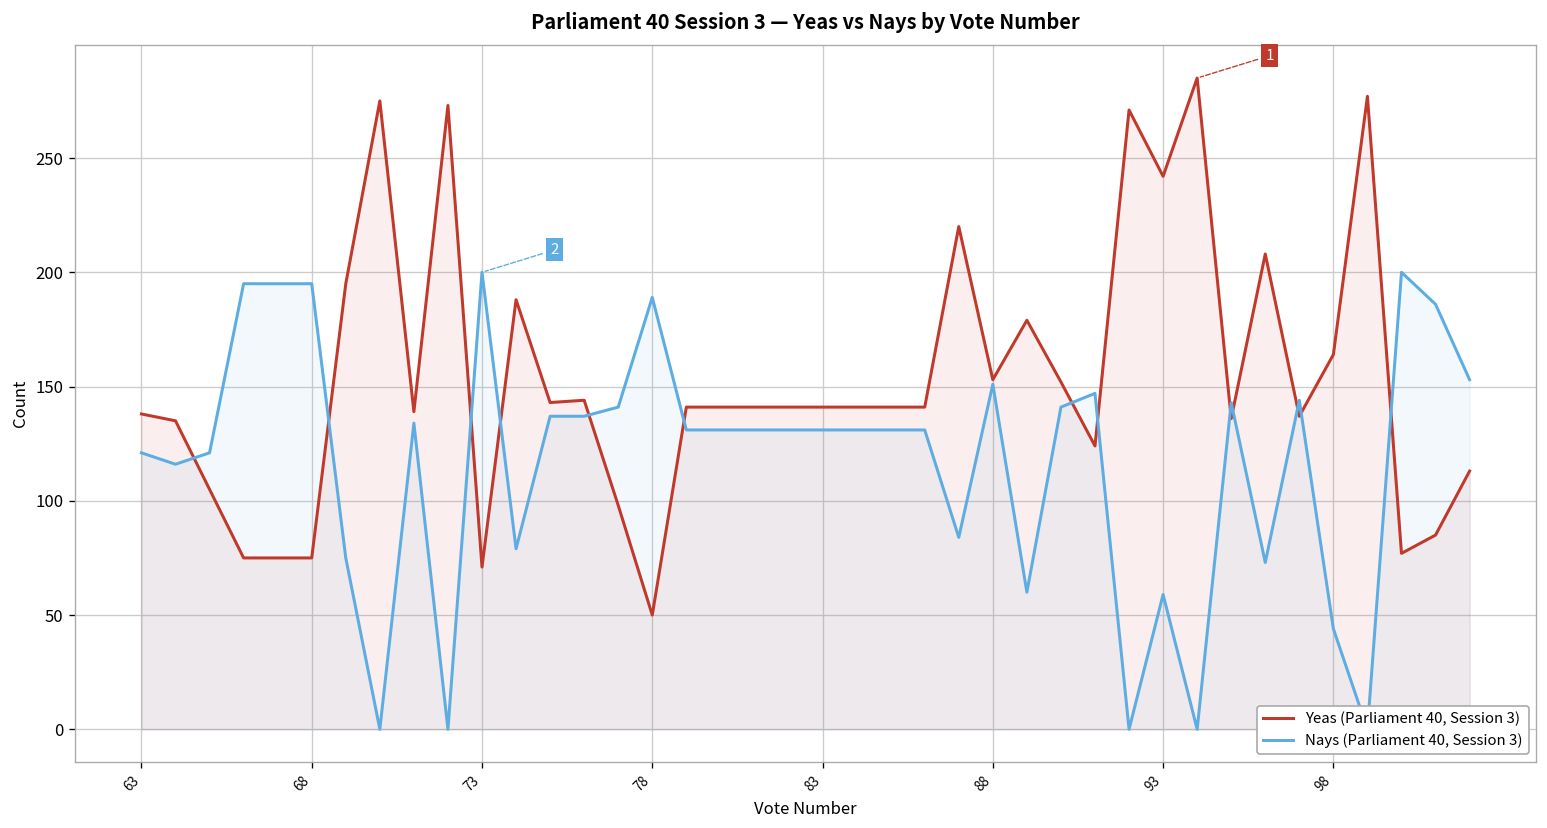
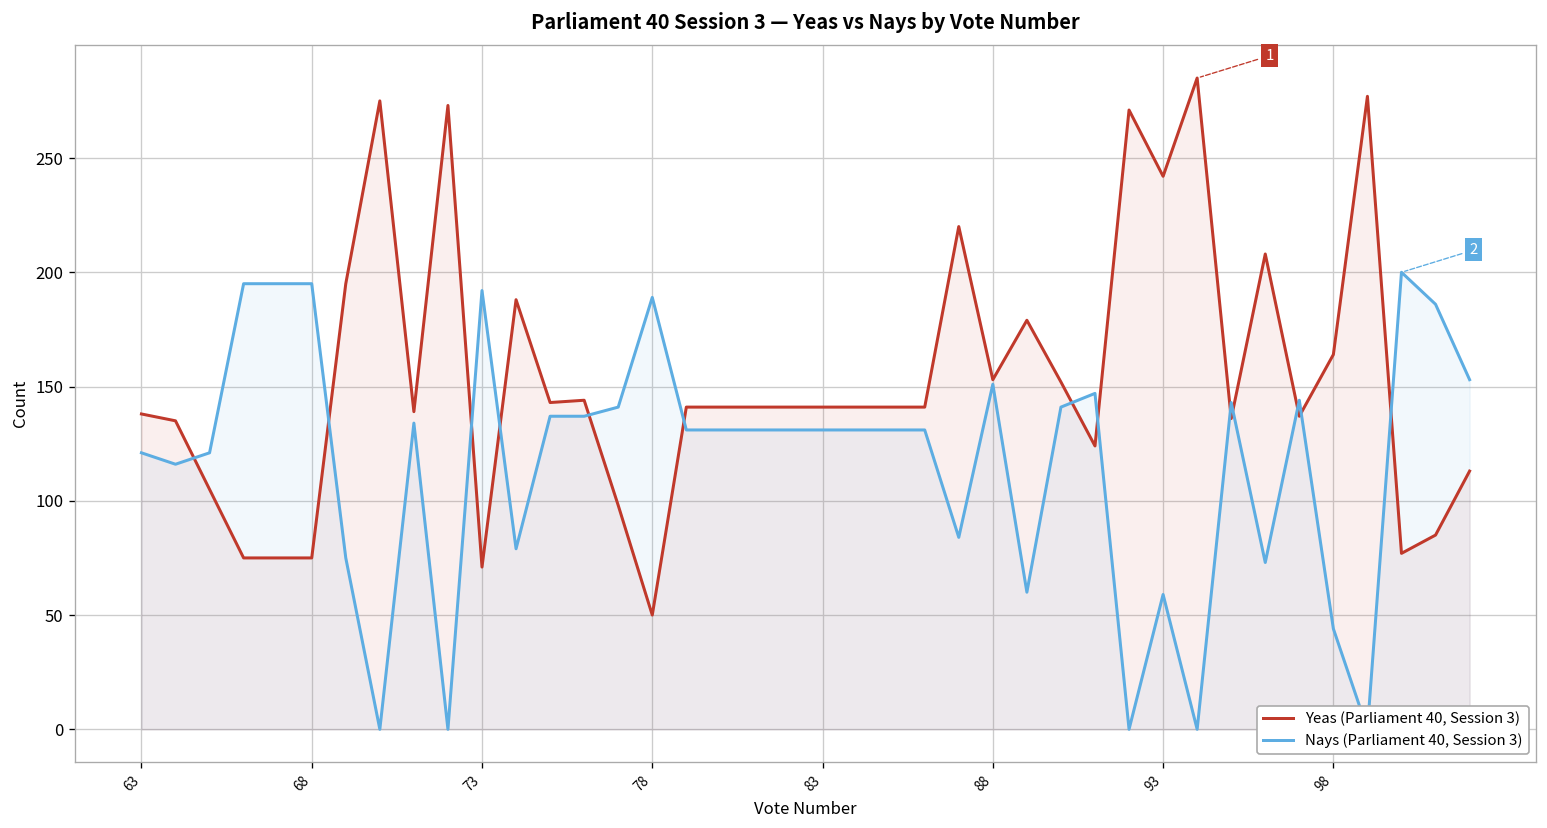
  {
    "Yeas (Parliament 40, Session 3)": {
      "63": 138,
      "68": 75,
      "73": 71,
      "78": 50,
      "83": 141,
      "88": 153,
      "93": 242,
      "98": 164
    },
    "Nays (Parliament 40, Session 3)": {
      "63": 121,
      "68": 195,
-     "73": 200,
+     "73": 192,
      "78": 189,
      "83": 131,
      "88": 151,
      "93": 59,
      "98": 44
    }
  }
